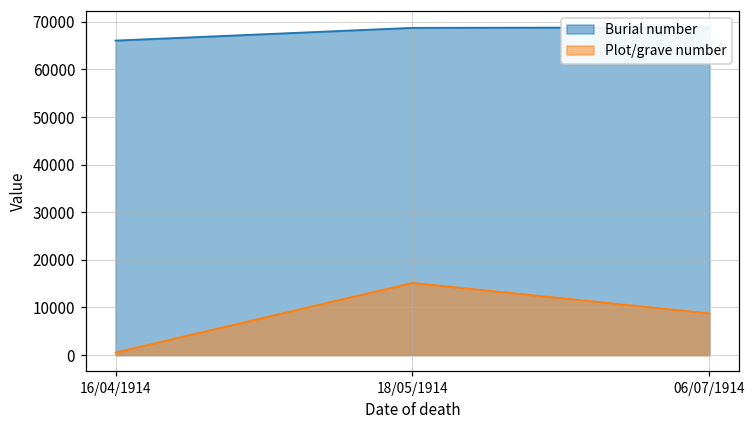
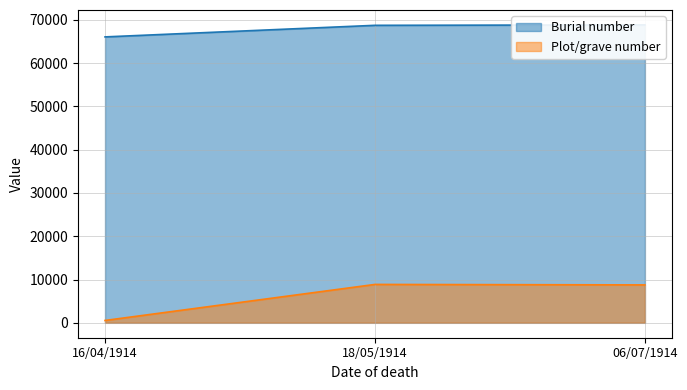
  {
    "Burial number": {
      "16/04/1914": 66000,
      "18/05/1914": 69000
    },
    "Plot/grave number": {
      "16/04/1914": 1000,
-     "18/05/1914": 15000,
+     "18/05/1914": 9000,
      "06/07/1914": 9000
    }
  }
